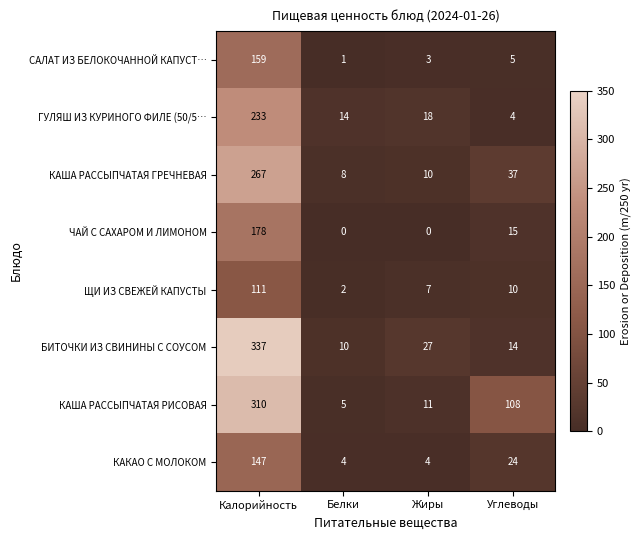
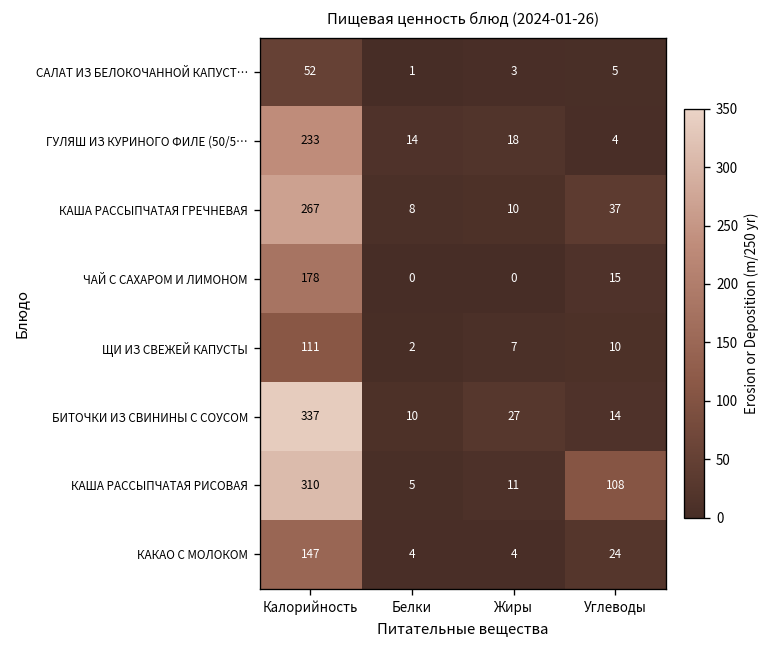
  {
    "САЛАТ ИЗ БЕЛОКОЧАННОЙ КАПУСТ…": {
-     "Калорийность": 159,
+     "Калорийность": 52,
      "Белки": 1,
      "Жиры": 3,
      "Углеводы": 5
    },
    "ГУЛЯШ ИЗ КУРИНОГО ФИЛЕ (50/5…": {
      "Калорийность": 233,
      "Белки": 14,
      "Жиры": 18,
      "Углеводы": 4
    },
    "КАША РАССЫПЧАТАЯ ГРЕЧНЕВАЯ": {
      "Калорийность": 267,
      "Белки": 8,
      "Жиры": 10,
      "Углеводы": 37
    },
    "ЧАЙ С САХАРОМ И ЛИМОНОМ": {
      "Калорийность": 178,
      "Белки": 0,
      "Жиры": 0,
      "Углеводы": 15
    },
    "ЩИ ИЗ СВЕЖЕЙ КАПУСТЫ": {
      "Калорийность": 111,
      "Белки": 2,
      "Жиры": 7,
      "Углеводы": 10
    },
    "БИТОЧКИ ИЗ СВИНИНЫ С СОУСОМ": {
      "Калорийность": 337,
      "Белки": 10,
      "Жиры": 27,
      "Углеводы": 14
    },
    "КАША РАССЫПЧАТАЯ РИСОВАЯ": {
      "Калорийность": 310,
      "Белки": 5,
      "Жиры": 11,
      "Углеводы": 108
    },
    "КАКАО С МОЛОКОМ": {
      "Калорийность": 147,
      "Белки": 4,
      "Жиры": 4,
      "Углеводы": 24
    }
  }
